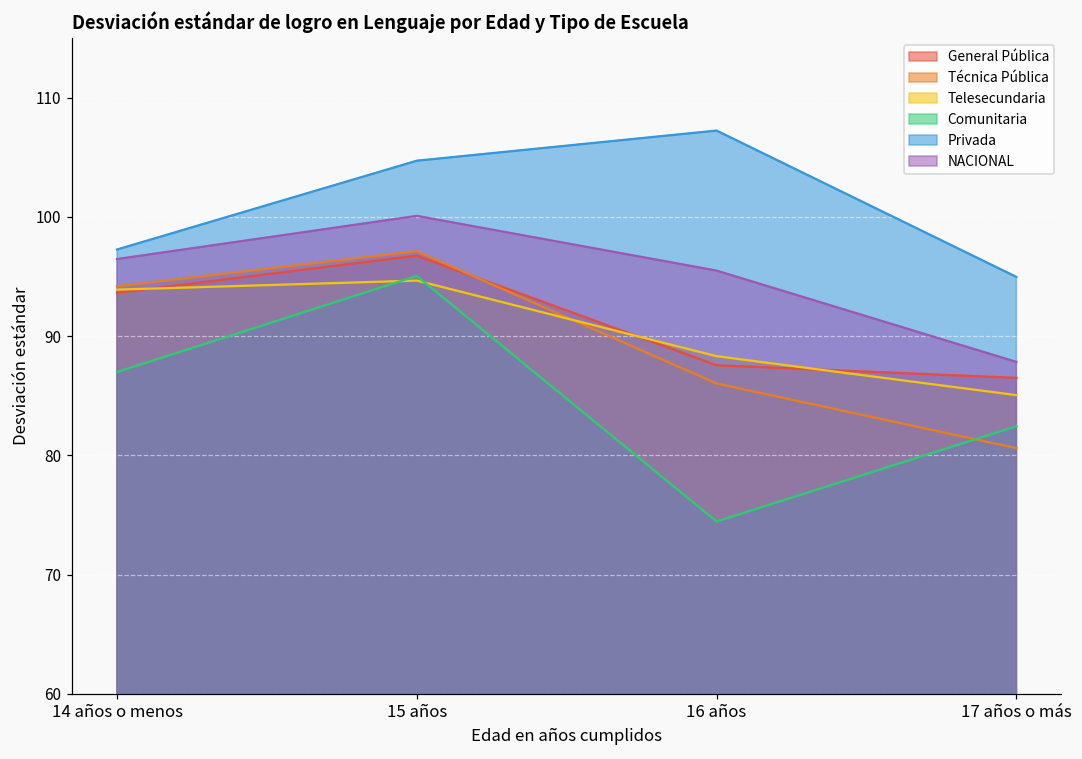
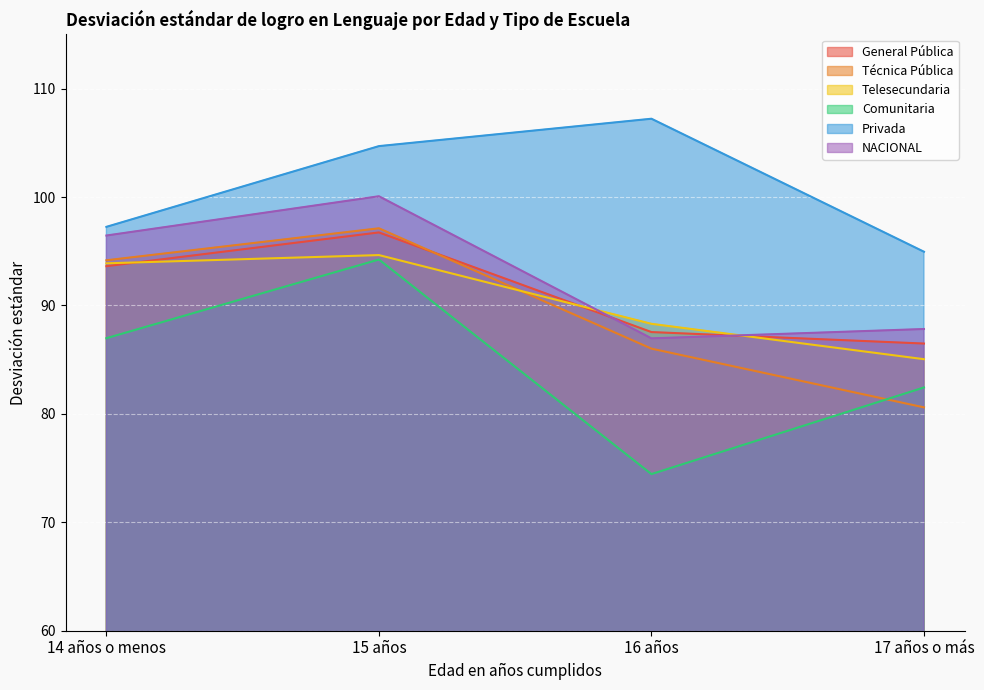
  {
    "Telesecundaria": {
      "14 años o menos": 93.9,
      "15 años": 94.6,
      "16 años": 88.3,
      "17 años o más": 85.0
    },
    "Comunitaria": {
      "14 años o menos": 87.0,
-     "15 años": 95.0,
+     "15 años": 94.2,
      "16 años": 74.4,
      "17 años o más": 82.4
    },
    "Privada": {
      "14 años o menos": 97.3,
      "15 años": 104.7,
      "16 años": 107.2,
      "17 años o más": 95.0
    },
    "NACIONAL": {
      "14 años o menos": 96.5,
      "15 años": 100.1,
-     "16 años": 95.5,
+     "16 años": 87.0,
      "17 años o más": 87.8
    }
  }
